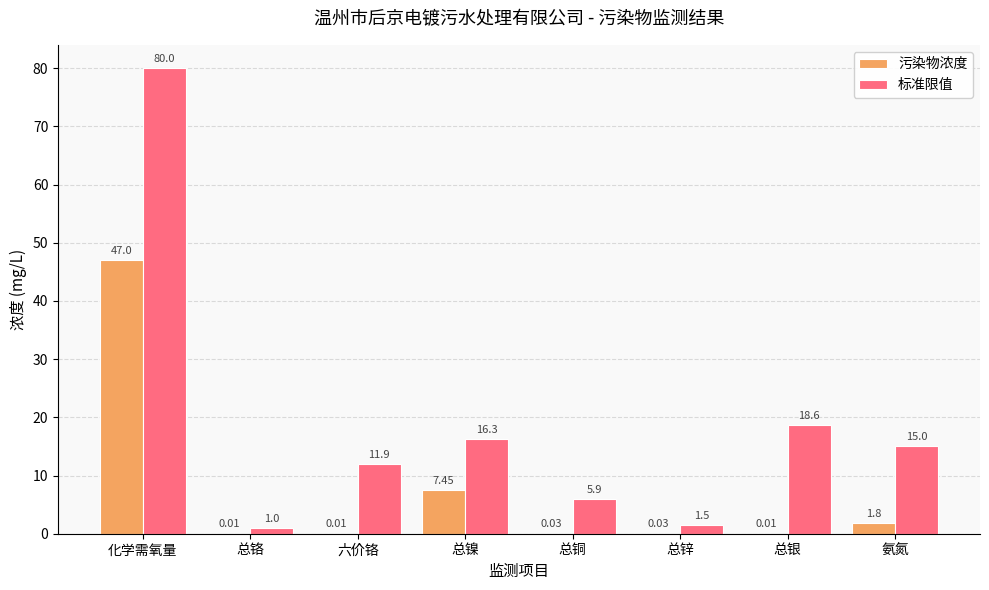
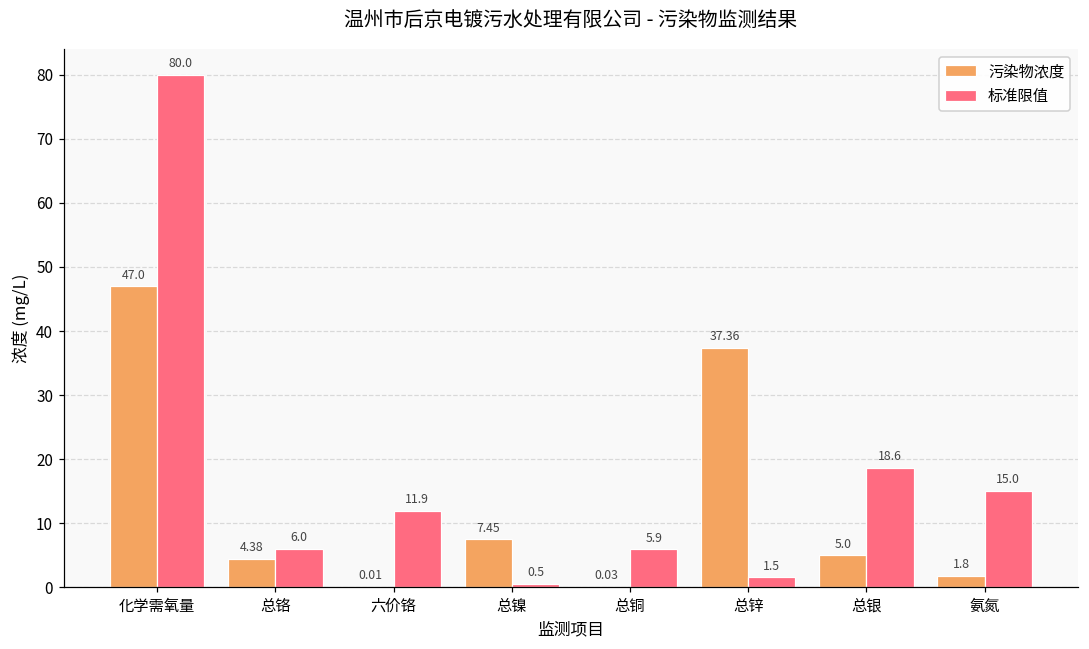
  {
    "污染物浓度": {
      "化学需氧量": 47.0,
-     "总铬": 0.01,
+     "总铬": 4.38,
      "六价铬": 0.01,
      "总镍": 7.45,
      "总铜": 0.03,
-     "总锌": 0.03,
-     "总银": 0.01,
+     "总锌": 37.36,
+     "总银": 5.0,
      "氨氮": 1.8
    },
    "标准限值": {
      "化学需氧量": 80.0,
-     "总铬": 1.0,
+     "总铬": 6.0,
      "六价铬": 11.9,
-     "总镍": 16.3,
+     "总镍": 0.5,
      "总铜": 5.9,
      "总锌": 1.5,
      "总银": 18.6,
      "氨氮": 15.0
    }
  }
